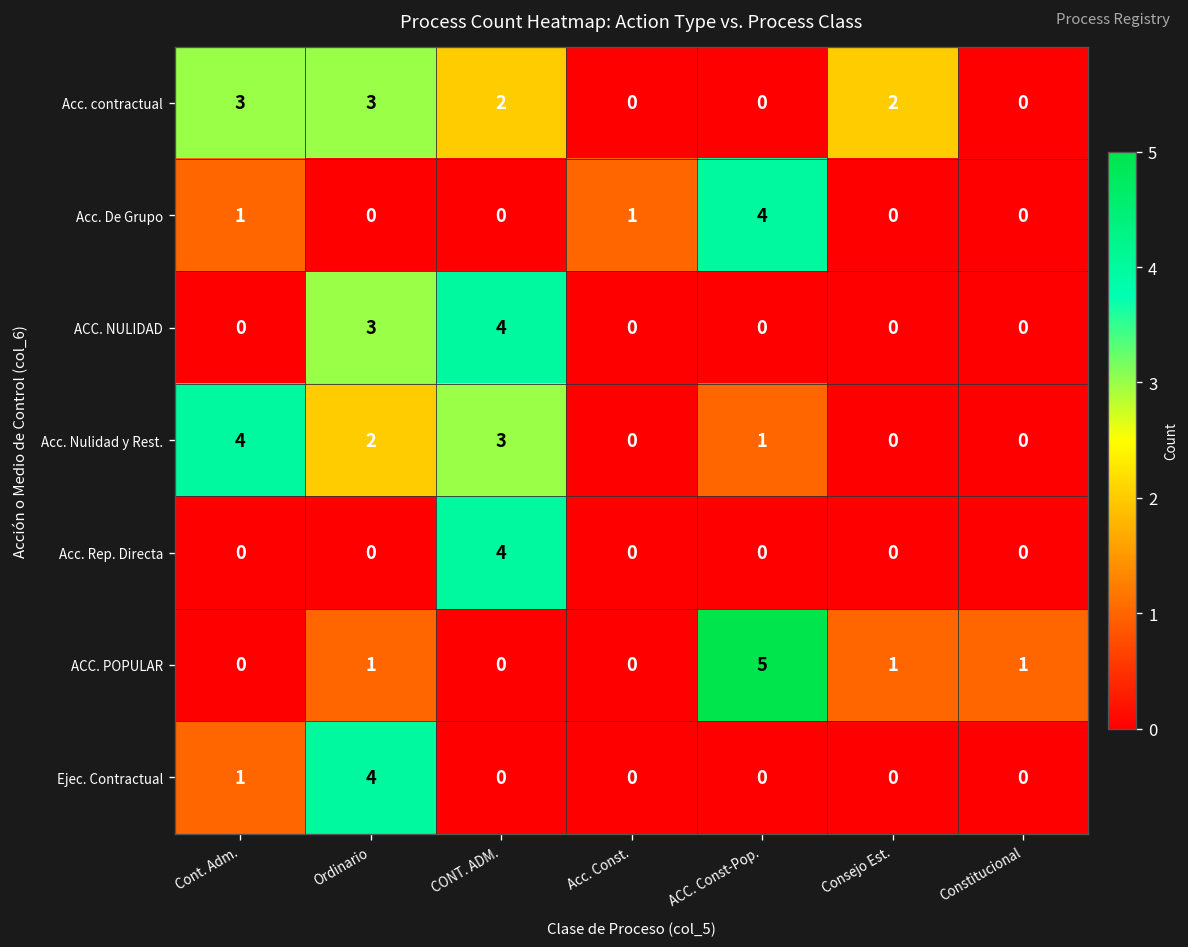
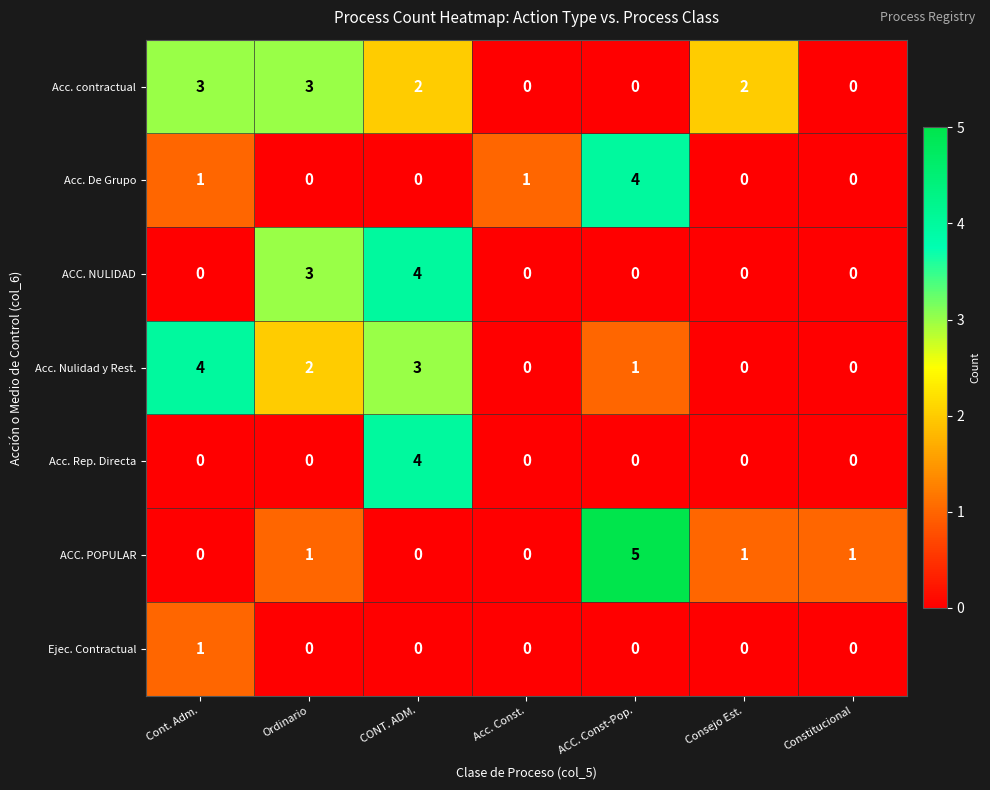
  {
    "Acc. contractual": {
      "Cont. Adm.": 3,
      "Ordinario": 3,
      "CONT. ADM.": 2,
      "Acc. Const.": 0,
      "ACC. Const-Pop.": 0,
      "Consejo Est.": 2,
      "Constitucional": 0
    },
    "Acc. De Grupo": {
      "Cont. Adm.": 1,
      "Ordinario": 0,
      "CONT. ADM.": 0,
      "Acc. Const.": 1,
      "ACC. Const-Pop.": 4,
      "Consejo Est.": 0,
      "Constitucional": 0
    },
    "ACC. NULIDAD": {
      "Cont. Adm.": 0,
      "Ordinario": 3,
      "CONT. ADM.": 4,
      "Acc. Const.": 0,
      "ACC. Const-Pop.": 0,
      "Consejo Est.": 0,
      "Constitucional": 0
    },
    "Acc. Nulidad y Rest.": {
      "Cont. Adm.": 4,
      "Ordinario": 2,
      "CONT. ADM.": 3,
      "Acc. Const.": 0,
      "ACC. Const-Pop.": 1,
      "Consejo Est.": 0,
      "Constitucional": 0
    },
    "Acc. Rep. Directa": {
      "Cont. Adm.": 0,
      "Ordinario": 0,
      "CONT. ADM.": 4,
      "Acc. Const.": 0,
      "ACC. Const-Pop.": 0,
      "Consejo Est.": 0,
      "Constitucional": 0
    },
    "ACC. POPULAR": {
      "Cont. Adm.": 0,
      "Ordinario": 1,
      "CONT. ADM.": 0,
      "Acc. Const.": 0,
      "ACC. Const-Pop.": 5,
      "Consejo Est.": 1,
      "Constitucional": 1
    },
    "Ejec. Contractual": {
      "Cont. Adm.": 1,
-     "Ordinario": 4,
+     "Ordinario": 0,
      "CONT. ADM.": 0,
      "Acc. Const.": 0,
      "ACC. Const-Pop.": 0,
      "Consejo Est.": 0,
      "Constitucional": 0
    }
  }
